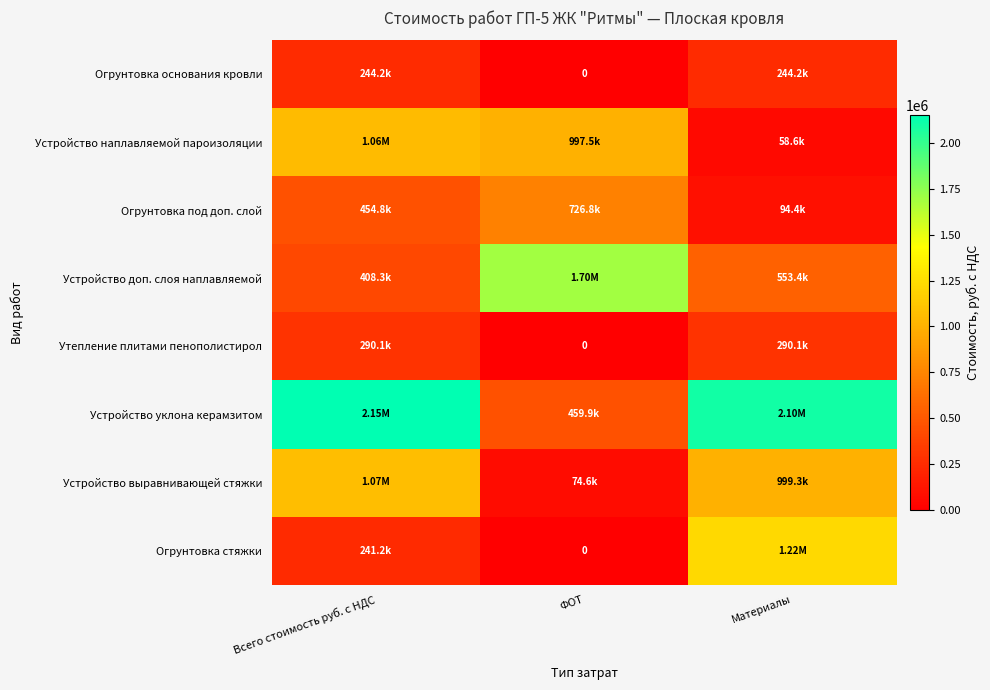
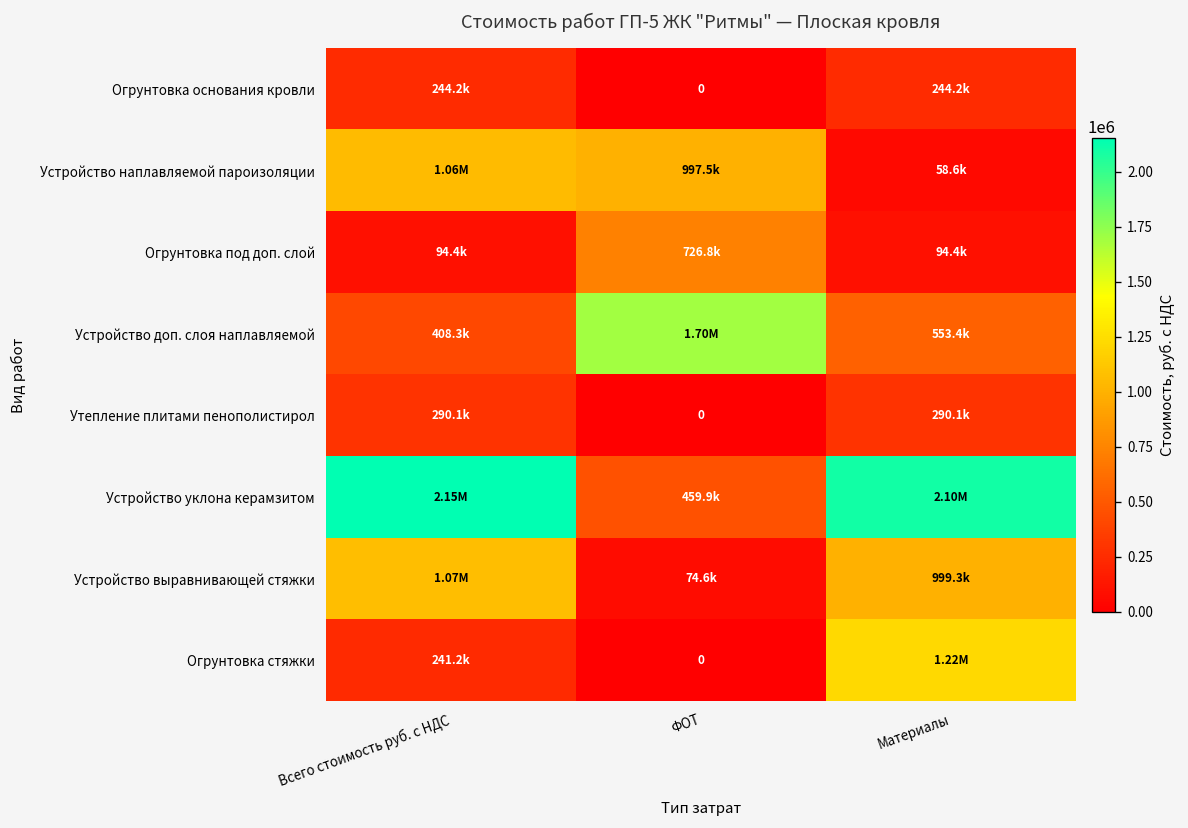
  {
    "Огрунтовка основания кровли": {
      "Всего стоимость руб. с НДС": "244.2k",
      "ФОТ": "0",
      "Материалы": "244.2k"
    },
    "Устройство наплавляемой пароизоляции": {
      "Всего стоимость руб. с НДС": "1.06M",
      "ФОТ": "997.5k",
      "Материалы": "58.6k"
    },
    "Огрунтовка под доп. слой": {
-     "Всего стоимость руб. с НДС": "454.8k",
+     "Всего стоимость руб. с НДС": "94.4k",
      "ФОТ": "726.8k",
      "Материалы": "94.4k"
    },
    "Устройство доп. слоя наплавляемой": {
      "Всего стоимость руб. с НДС": "408.3k",
      "ФОТ": "1.70M",
      "Материалы": "553.4k"
    },
    "Утепление плитами пенополистирол": {
      "Всего стоимость руб. с НДС": "290.1k",
      "ФОТ": "0",
      "Материалы": "290.1k"
    },
    "Устройство уклона керамзитом": {
      "Всего стоимость руб. с НДС": "2.15M",
      "ФОТ": "459.9k",
      "Материалы": "2.10M"
    },
    "Устройство выравнивающей стяжки": {
      "Всего стоимость руб. с НДС": "1.07M",
      "ФОТ": "74.6k",
      "Материалы": "999.3k"
    },
    "Огрунтовка стяжки": {
      "Всего стоимость руб. с НДС": "241.2k",
      "ФОТ": "0",
      "Материалы": "1.22M"
    }
  }
